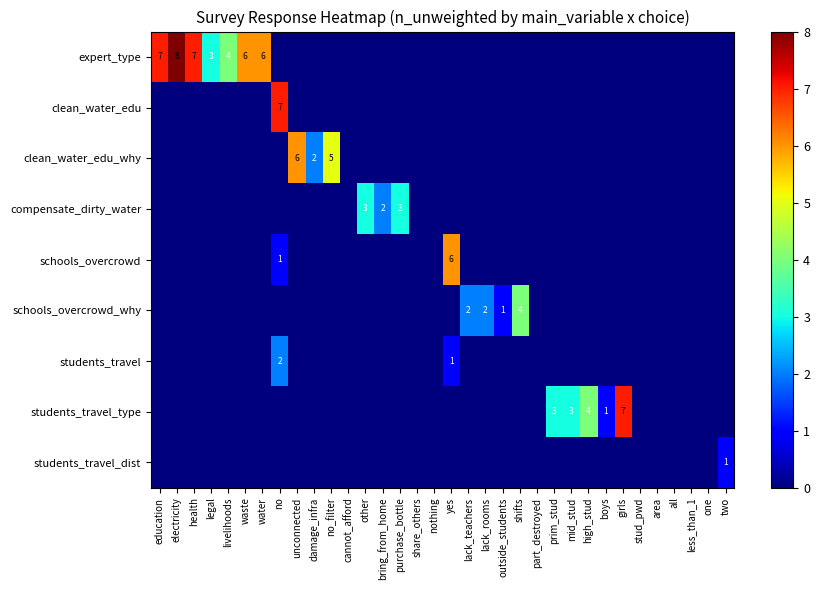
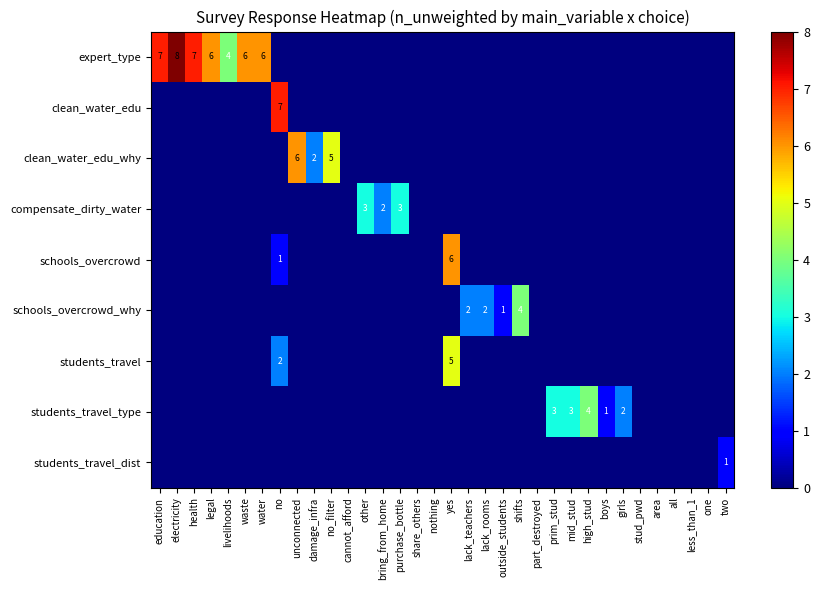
  {
    "expert_type": {
      "education": 7,
      "electricity": 8,
      "health": 7,
-     "legal": 3,
+     "legal": 6,
      "livelihoods": 4,
      "waste": 6,
      "water": 6
    },
    "clean_water_edu": {
      "no": 7
    },
    "clean_water_edu_why": {
      "unconnected": 6,
      "damage_infra": 2,
      "no_filter": 5
    },
    "compensate_dirty_water": {
      "other": 3,
      "bring_from_home": 2,
      "purchase_bottle": 3
    },
    "schools_overcrowd": {
      "no": 1,
      "yes": 6
    },
    "schools_overcrowd_why": {
      "lack_teachers": 2,
      "lack_rooms": 2,
      "outside_students": 1,
      "shifts": 4
    },
    "students_travel": {
      "no": 2,
-     "yes": 1
+     "yes": 5
    },
    "students_travel_type": {
      "prim_stud": 3,
      "mid_stud": 3,
      "high_stud": 4,
      "boys": 1,
-     "girls": 7
+     "girls": 2
    },
    "students_travel_dist": {
      "two": 1
    }
  }
